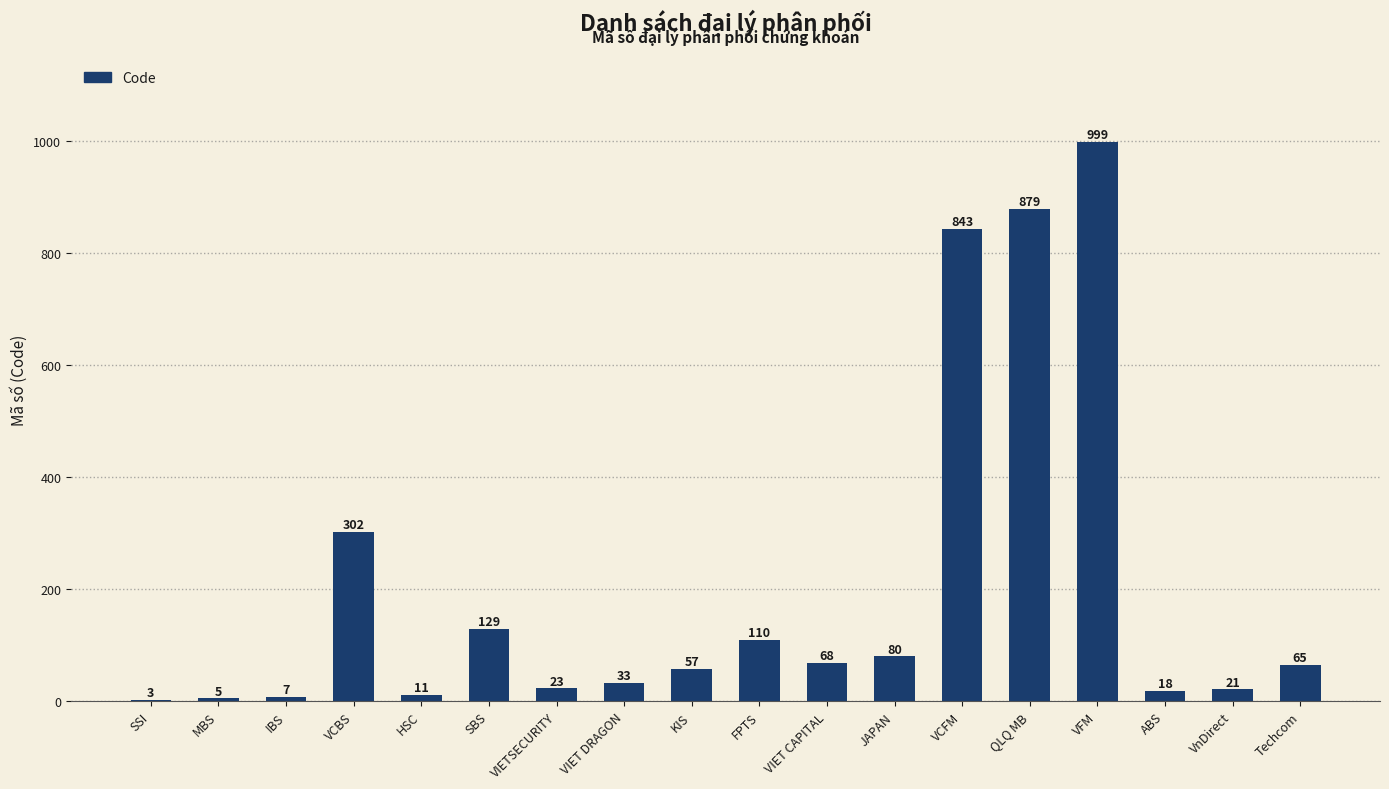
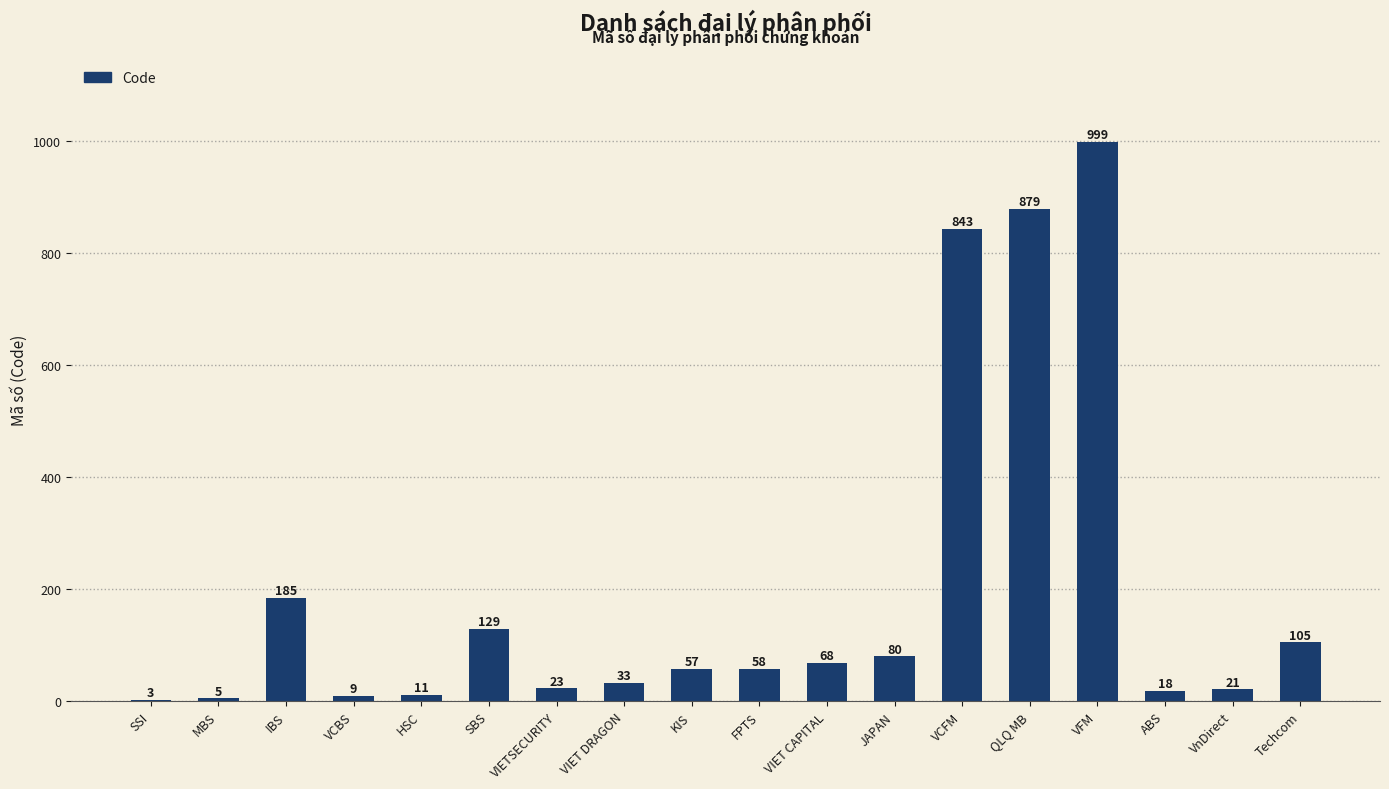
  {
    "SSI": 3,
    "MBS": 5,
-   "IBS": 7,
-   "VCBS": 302,
+   "IBS": 185,
+   "VCBS": 9,
    "HSC": 11,
    "SBS": 129,
    "VIETSECURITY": 23,
    "VIET DRAGON": 33,
    "KIS": 57,
-   "FPTS": 110,
+   "FPTS": 58,
    "VIET CAPITAL": 68,
    "JAPAN": 80,
    "VCFM": 843,
    "QLQ MB": 879,
    "VFM": 999,
    "ABS": 18,
    "VnDirect": 21,
-   "Techcom": 65
+   "Techcom": 105
  }
